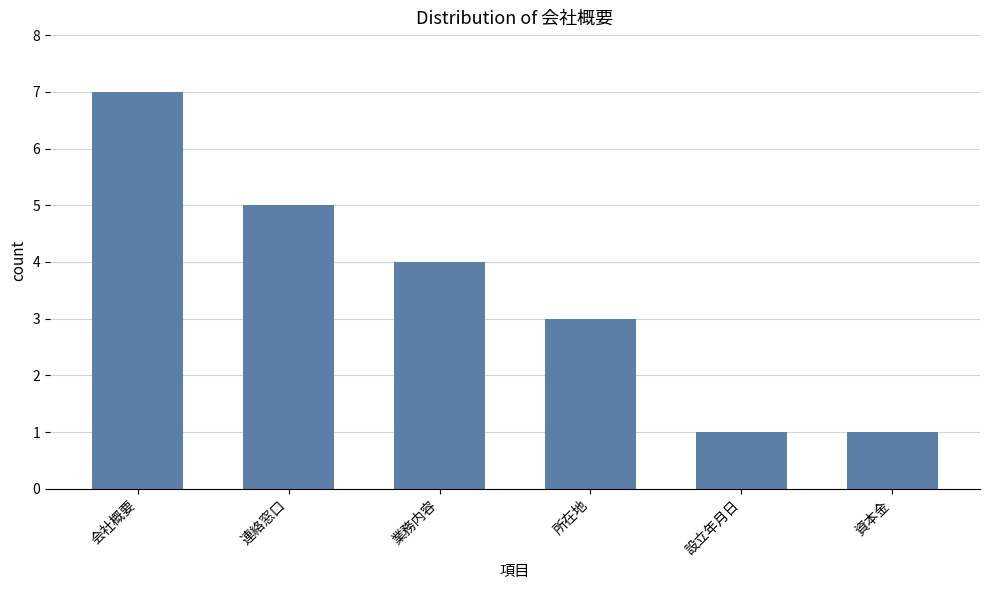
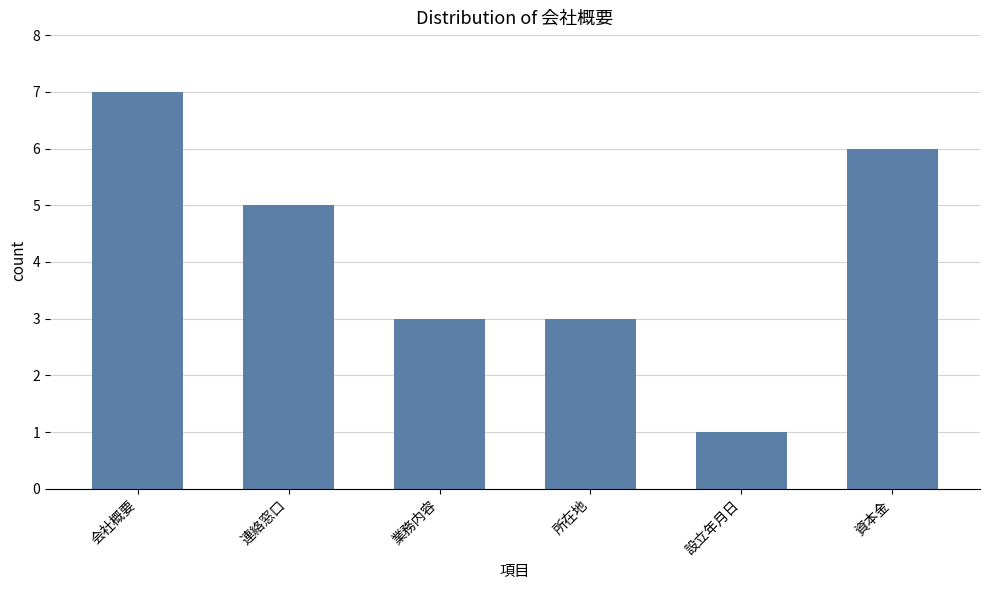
  {
    "会社概要": 7,
    "連絡窓口": 5,
-   "業務内容": 4,
+   "業務内容": 3,
    "所在地": 3,
    "設立年月日": 1,
-   "資本金": 1
+   "資本金": 6
  }
